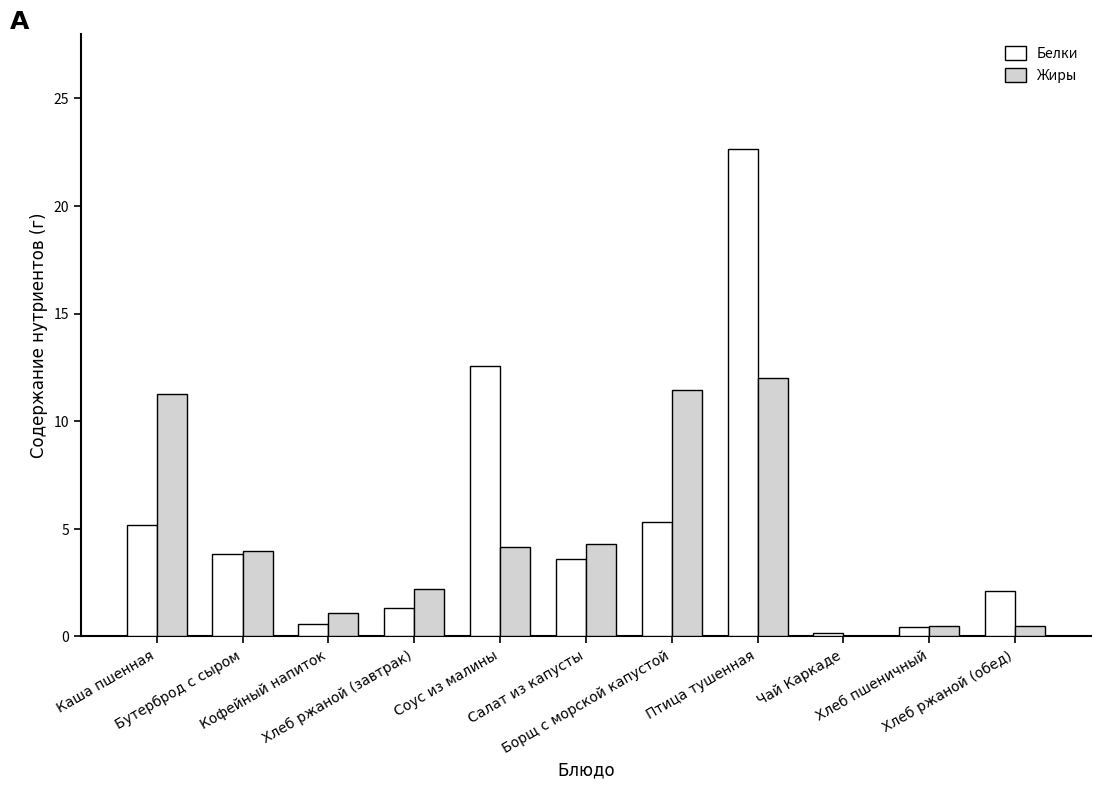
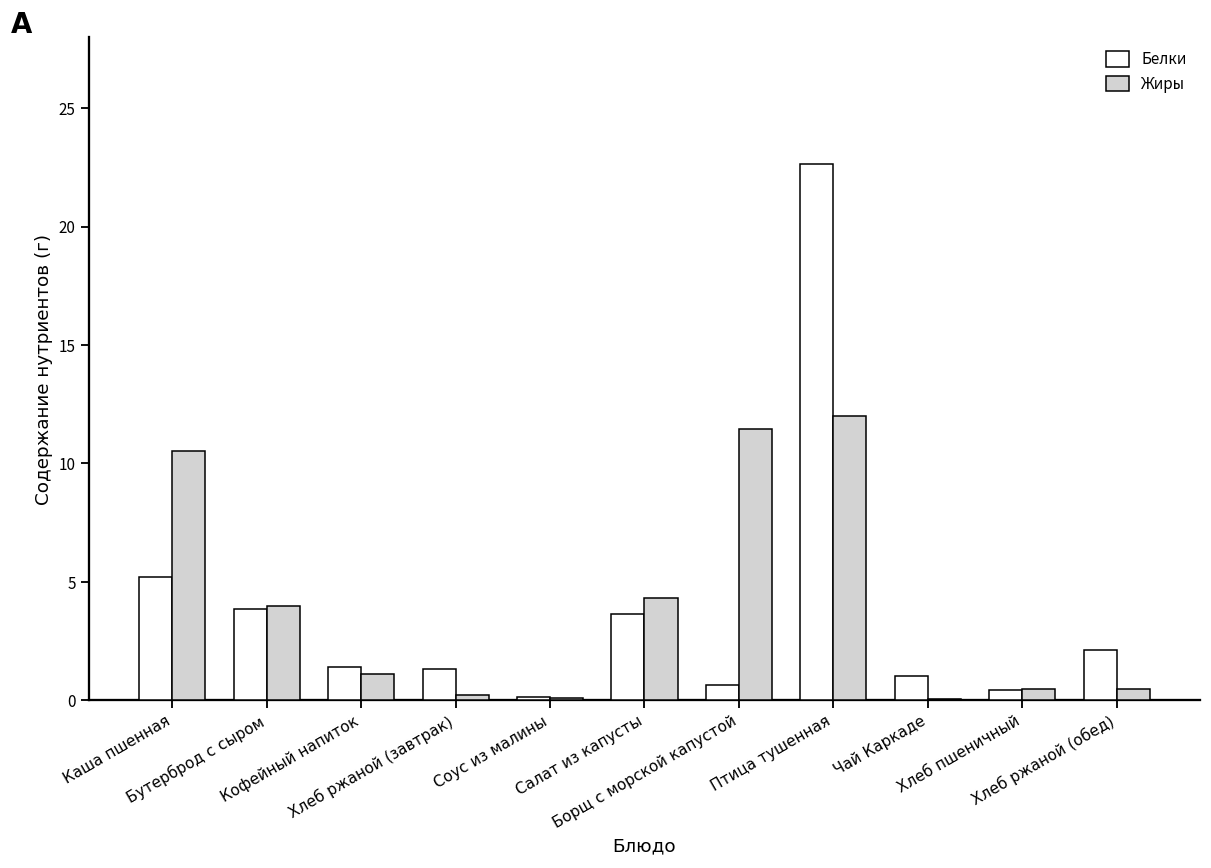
  {
    "Белки": {
      "Каша пшенная": 5.2,
      "Бутерброд с сыром": 3.8,
-     "Кофейный напиток": 0.6,
+     "Кофейный напиток": 1.4,
      "Хлеб ржаной (завтрак)": 1.3,
-     "Соус из малины": 12.6,
+     "Соус из малины": 0.1,
      "Салат из капусты": 3.6,
-     "Борщ с морской капустой": 5.3,
+     "Борщ с морской капустой": 0.7,
      "Птица тушенная": 22.6,
-     "Чай Каркаде": 0.2,
+     "Чай Каркаде": 1.0,
      "Хлеб пшеничный": 0.4,
      "Хлеб ржаной (обед)": 2.1
    },
    "Жиры": {
-     "Каша пшенная": 11.2,
+     "Каша пшенная": 10.5,
      "Бутерброд с сыром": 4.0,
      "Кофейный напиток": 1.1,
-     "Хлеб ржаной (завтрак)": 2.2,
-     "Соус из малины": 4.2,
+     "Хлеб ржаной (завтрак)": 0.2,
+     "Соус из малины": 0.1,
      "Салат из капусты": 4.3,
      "Борщ с морской капустой": 11.5,
      "Птица тушенная": 12.0,
      "Хлеб пшеничный": 0.5,
      "Хлеб ржаной (обед)": 0.5
    }
  }
